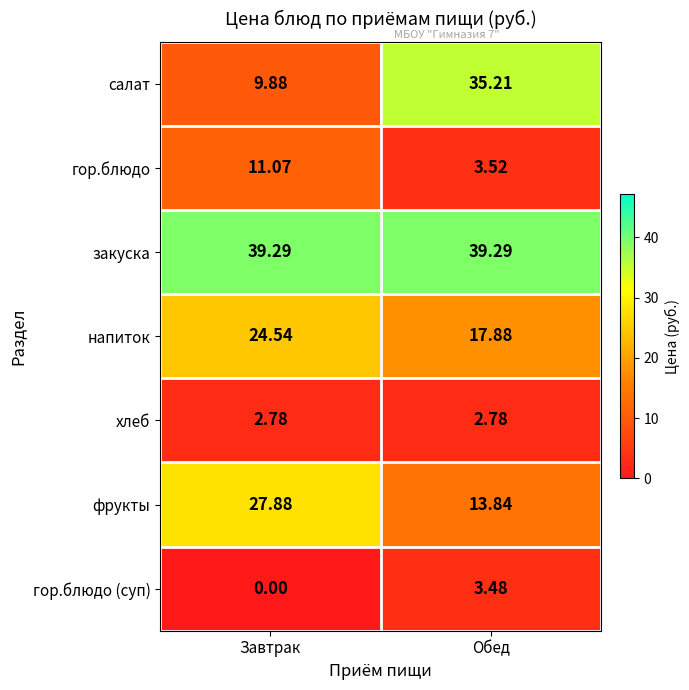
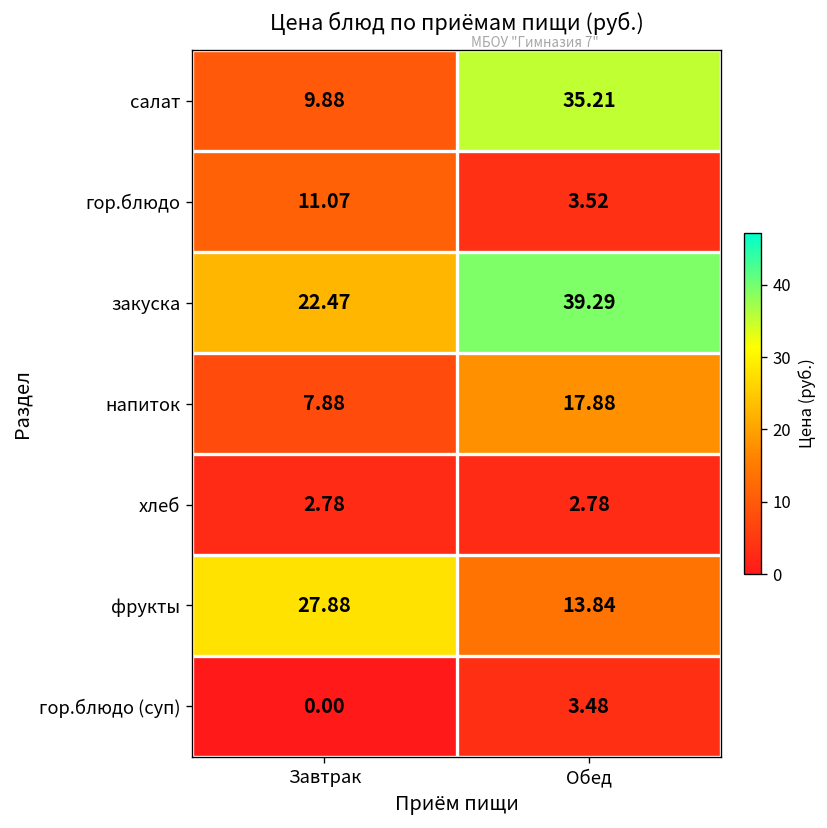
  {
    "салат": {
      "Завтрак": 9.88,
      "Обед": 35.21
    },
    "гор.блюдо": {
      "Завтрак": 11.07,
      "Обед": 3.52
    },
    "закуска": {
-     "Завтрак": 39.29,
+     "Завтрак": 22.47,
      "Обед": 39.29
    },
    "напиток": {
-     "Завтрак": 24.54,
+     "Завтрак": 7.88,
      "Обед": 17.88
    },
    "хлеб": {
      "Завтрак": 2.78,
      "Обед": 2.78
    },
    "фрукты": {
      "Завтрак": 27.88,
      "Обед": 13.84
    },
    "гор.блюдо (суп)": {
      "Завтрак": 0.00,
      "Обед": 3.48
    }
  }
